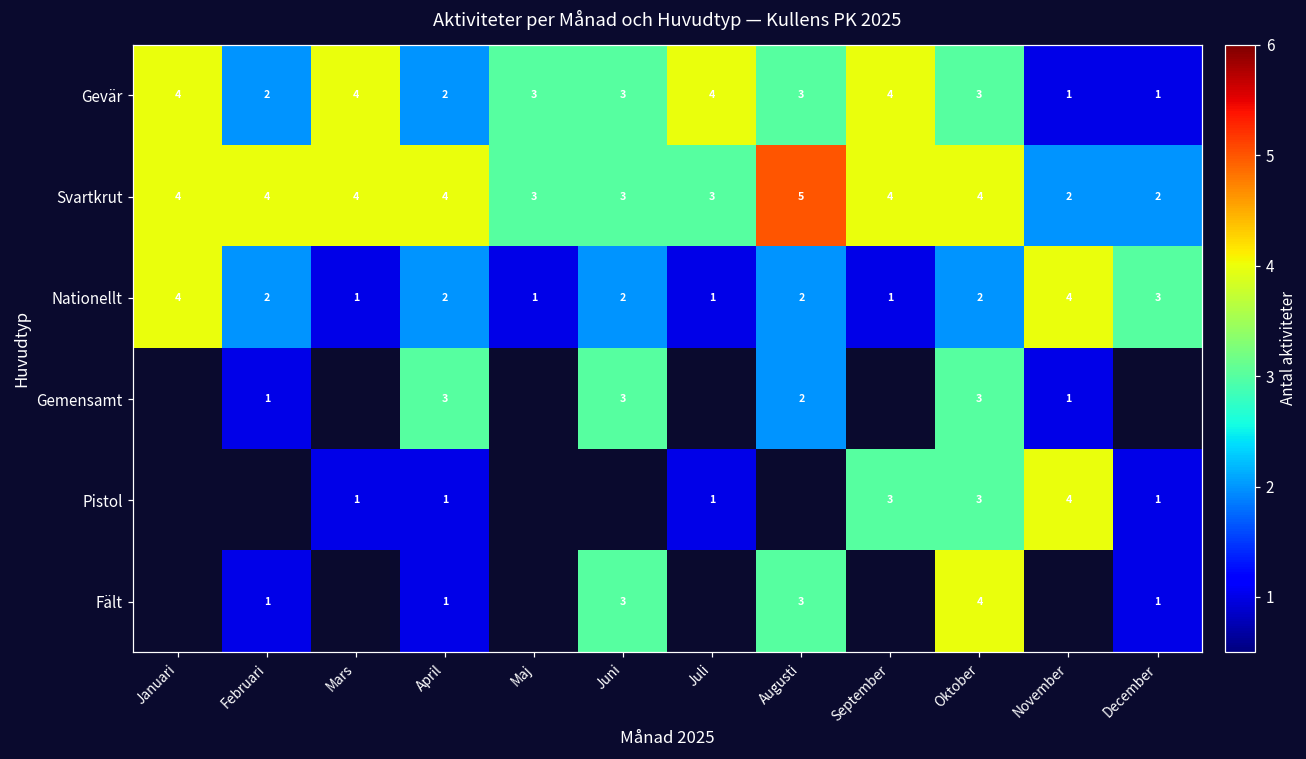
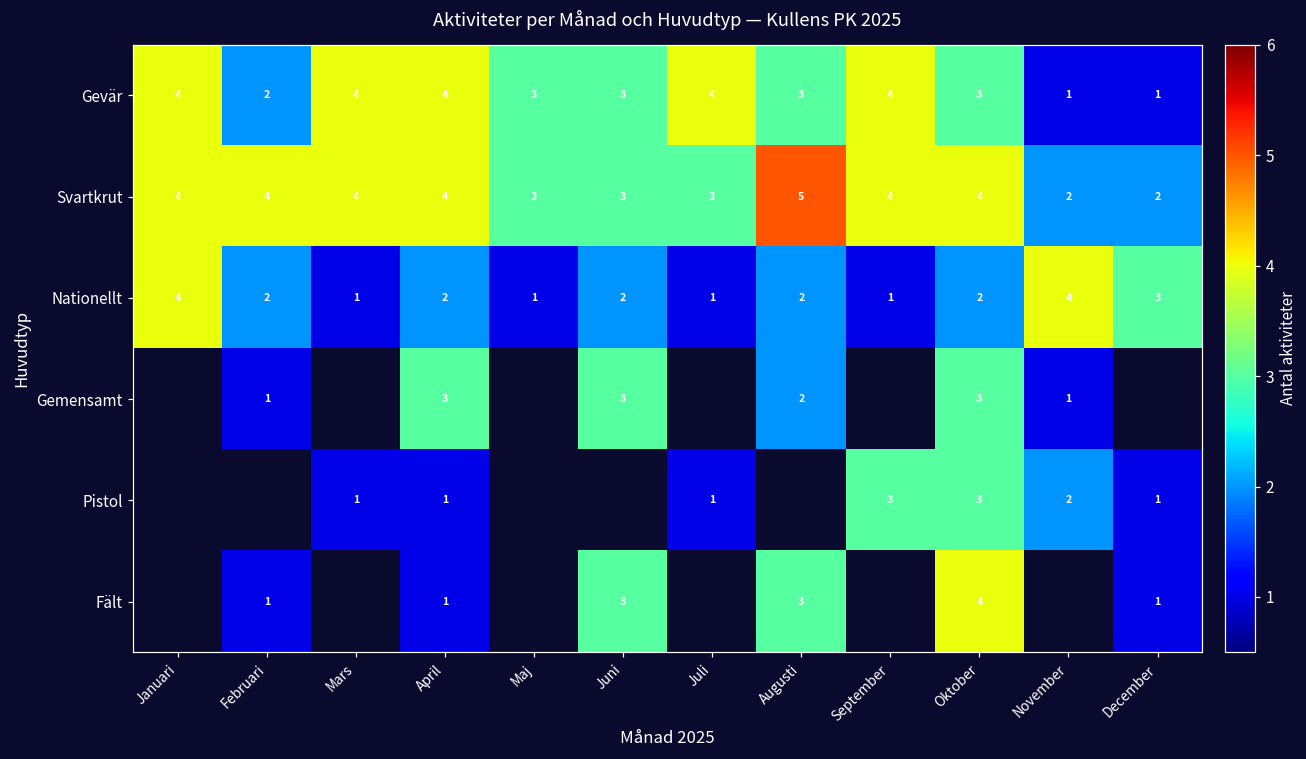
  {
    "Gevär": {
      "Januari": 4,
      "Februari": 2,
      "Mars": 4,
-     "April": 2,
+     "April": 4,
      "Maj": 3,
      "Juni": 3,
      "Juli": 4,
      "Augusti": 3,
      "September": 4,
      "Oktober": 3,
      "November": 1,
      "December": 1
    },
    "Svartkrut": {
      "Januari": 4,
      "Februari": 4,
      "Mars": 4,
      "April": 4,
      "Maj": 3,
      "Juni": 3,
      "Juli": 3,
      "Augusti": 5,
      "September": 4,
      "Oktober": 4,
      "November": 2,
      "December": 2
    },
    "Nationellt": {
      "Januari": 4,
      "Februari": 2,
      "Mars": 1,
      "April": 2,
      "Maj": 1,
      "Juni": 2,
      "Juli": 1,
      "Augusti": 2,
      "September": 1,
      "Oktober": 2,
      "November": 4,
      "December": 3
    },
    "Gemensamt": {
      "Februari": 1,
      "April": 3,
      "Juni": 3,
      "Augusti": 2,
      "Oktober": 3,
      "November": 1
    },
    "Pistol": {
      "Mars": 1,
      "April": 1,
      "Juli": 1,
      "September": 3,
      "Oktober": 3,
-     "November": 4,
+     "November": 2,
      "December": 1
    },
    "Fält": {
      "Februari": 1,
      "April": 1,
      "Juni": 3,
      "Augusti": 3,
      "Oktober": 4,
      "December": 1
    }
  }
